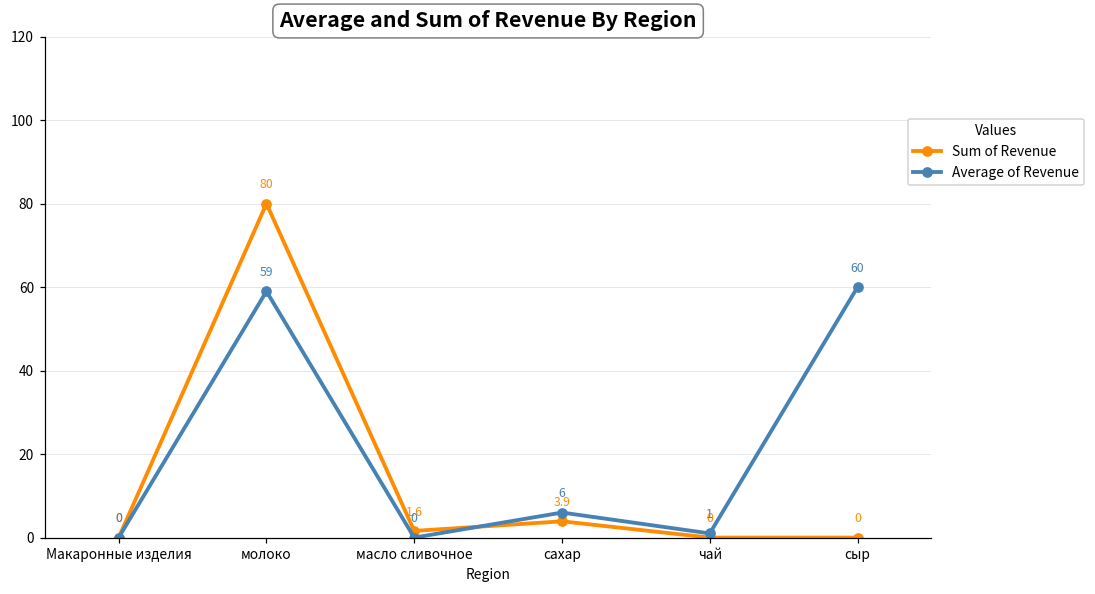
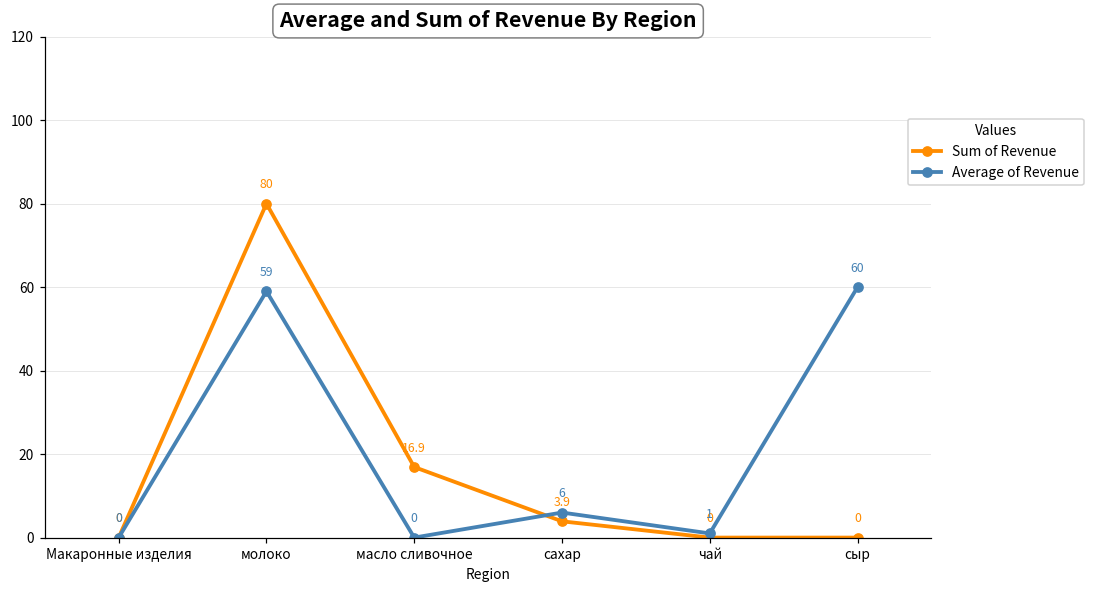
  {
    "Sum of Revenue": {
      "молоко": 80,
-     "масло сливочное": 1.6,
+     "масло сливочное": 16.9,
      "сахар": 3.9,
      "сыр": 0
    },
    "Average of Revenue": {
      "молоко": 59,
      "масло сливочное": 0,
      "сыр": 60
    }
  }
